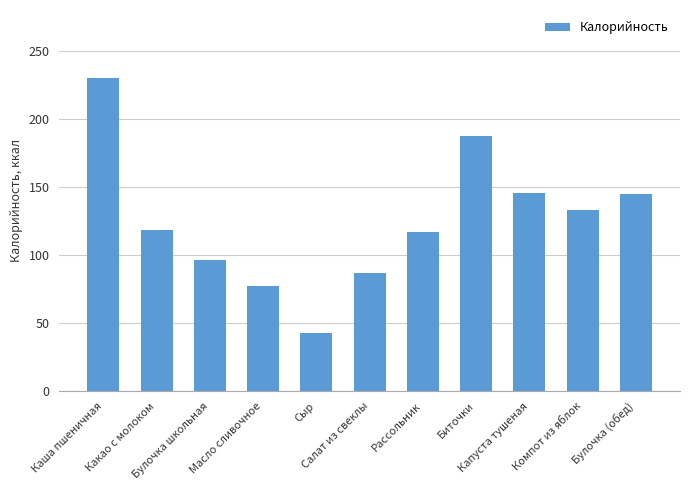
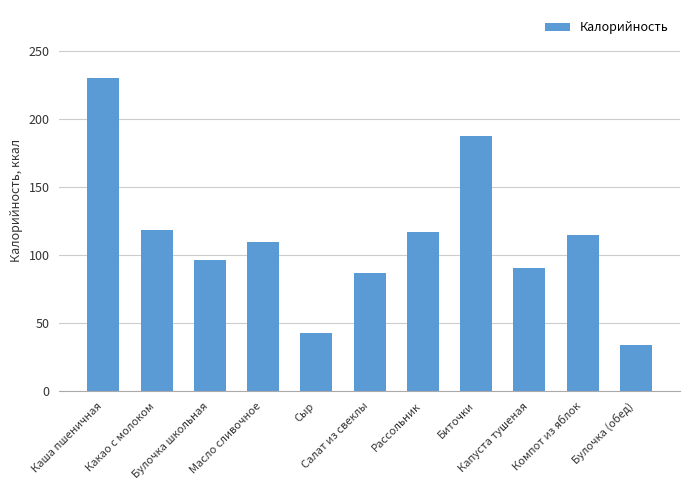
  {
    "Каша пшеничная": 230,
    "Какао с молоком": 119,
    "Булочка школьная": 97,
-   "Масло сливочное": 77,
+   "Масло сливочное": 110,
    "Сыр": 43,
    "Салат из свеклы": 87,
    "Рассольник": 117,
    "Биточки": 188,
-   "Капуста тушеная": 146,
-   "Компот из яблок": 133,
-   "Булочка (обед)": 145
+   "Капуста тушеная": 90,
+   "Компот из яблок": 115,
+   "Булочка (обед)": 34
  }
